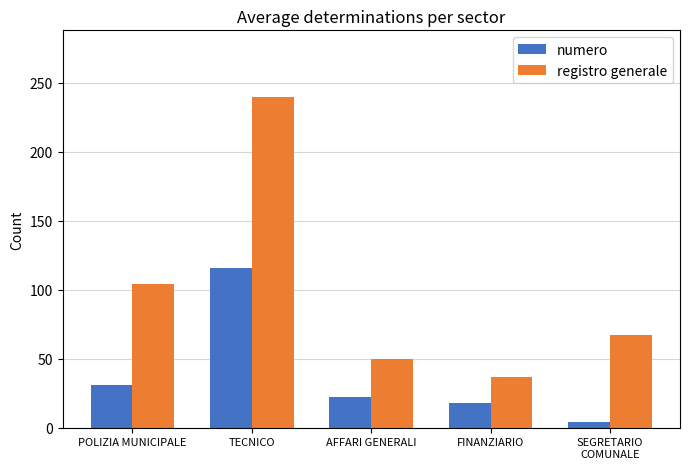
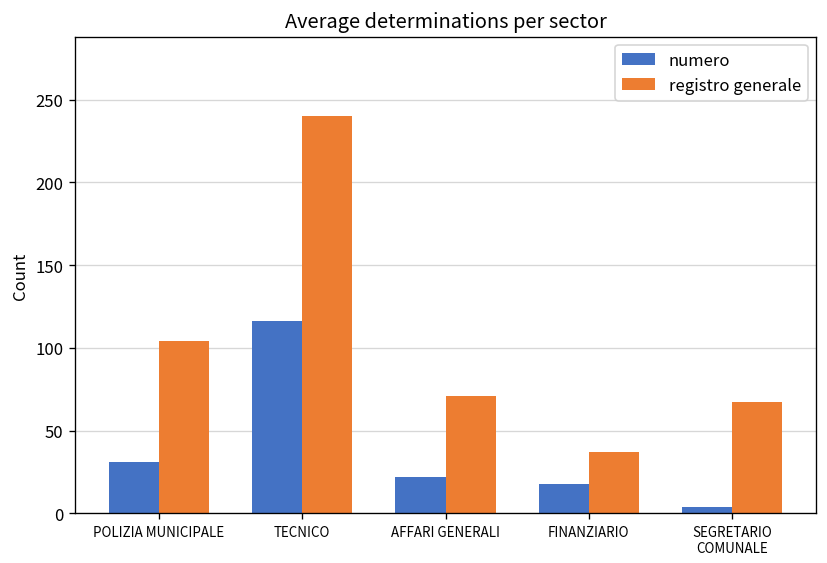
  {
    "numero": {
      "POLIZIA MUNICIPALE": 31,
      "TECNICO": 116,
      "AFFARI GENERALI": 22,
      "FINANZIARIO": 18,
      "SEGRETARIO COMUNALE": 4
    },
    "registro generale": {
      "POLIZIA MUNICIPALE": 104,
      "TECNICO": 240,
-     "AFFARI GENERALI": 50,
+     "AFFARI GENERALI": 71,
      "FINANZIARIO": 37,
      "SEGRETARIO COMUNALE": 67
    }
  }
